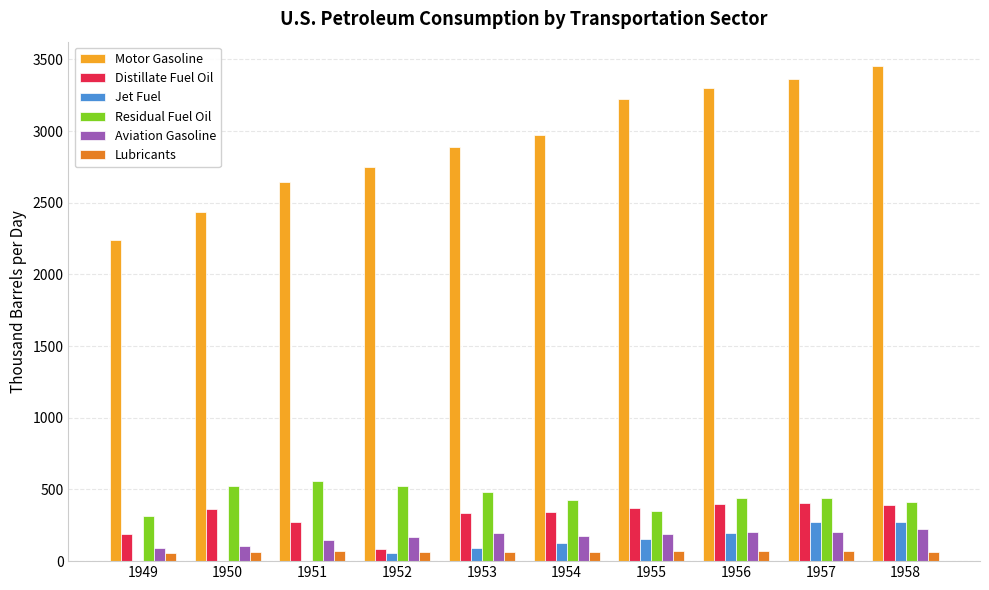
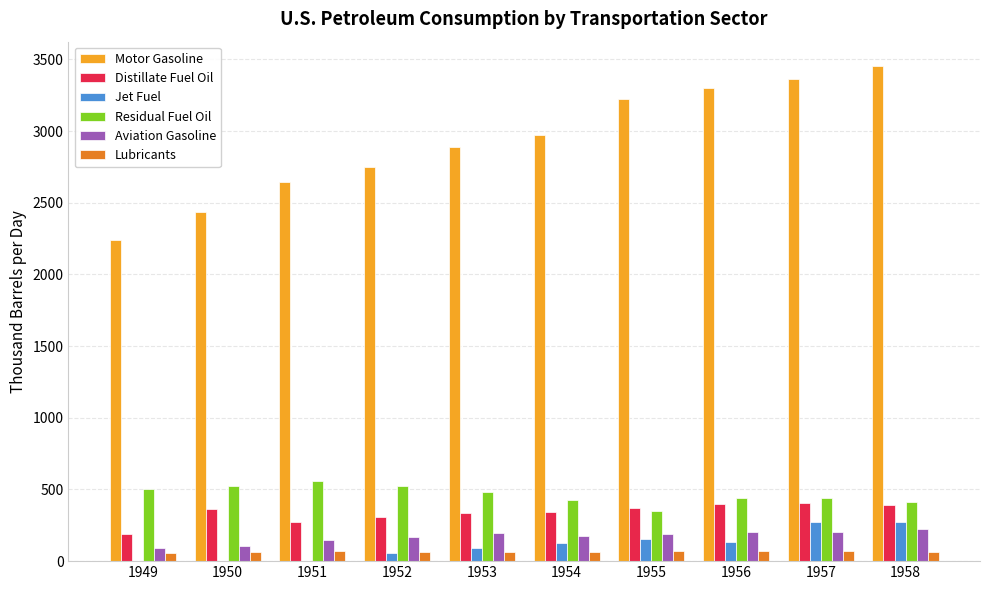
  {
    "Distillate Fuel Oil": {
      "1949": 190,
      "1950": 360,
      "1951": 270,
-     "1952": 80,
+     "1952": 310,
      "1953": 340,
      "1954": 340,
      "1955": 370,
      "1956": 400,
      "1957": 410,
      "1958": 390
    },
    "Jet Fuel": {
      "1949": 0,
      "1950": 0,
      "1951": 0,
      "1952": 50,
      "1953": 90,
      "1954": 130,
      "1955": 150,
-     "1956": 200,
+     "1956": 130,
      "1957": 280,
      "1958": 270
    },
    "Residual Fuel Oil": {
-     "1949": 310,
+     "1949": 500,
      "1950": 520,
      "1951": 560,
      "1952": 520,
      "1953": 480,
      "1954": 430,
      "1955": 350,
      "1956": 440,
      "1957": 440,
      "1958": 410
    },
    "Aviation Gasoline": {
      "1949": 90,
      "1950": 110,
      "1951": 150,
      "1952": 170,
      "1953": 190,
      "1954": 180,
      "1955": 190,
      "1956": 200,
      "1957": 200,
      "1958": 220
    }
  }
